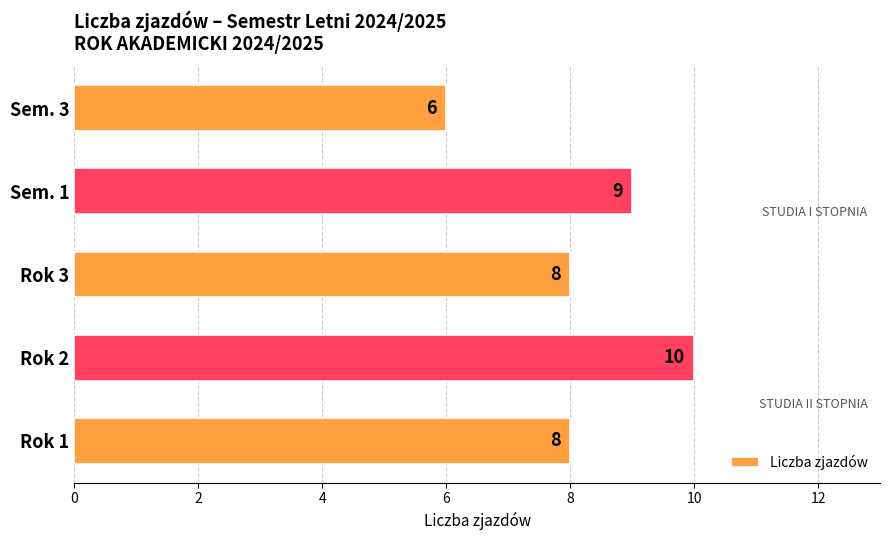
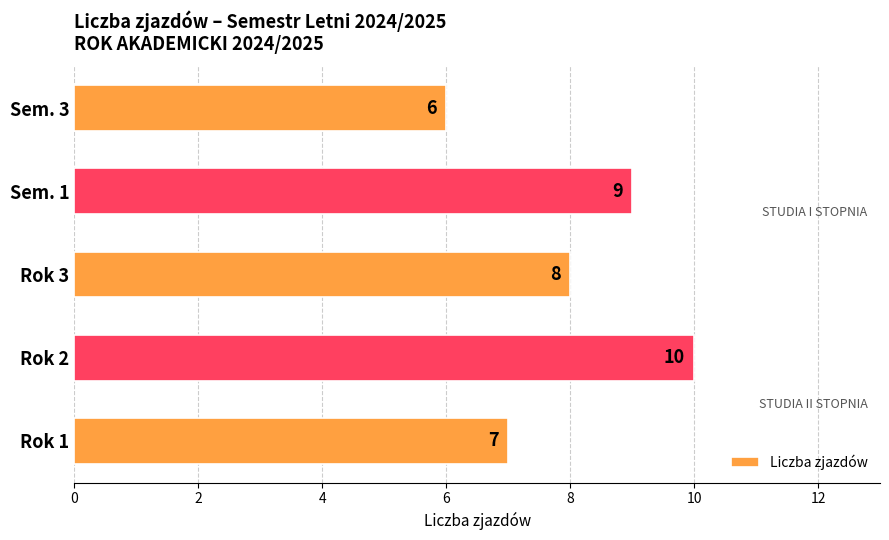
  {
    "Sem. 3": 6,
    "Sem. 1": 9,
    "Rok 3": 8,
    "Rok 2": 10,
-   "Rok 1": 8
+   "Rok 1": 7
  }
